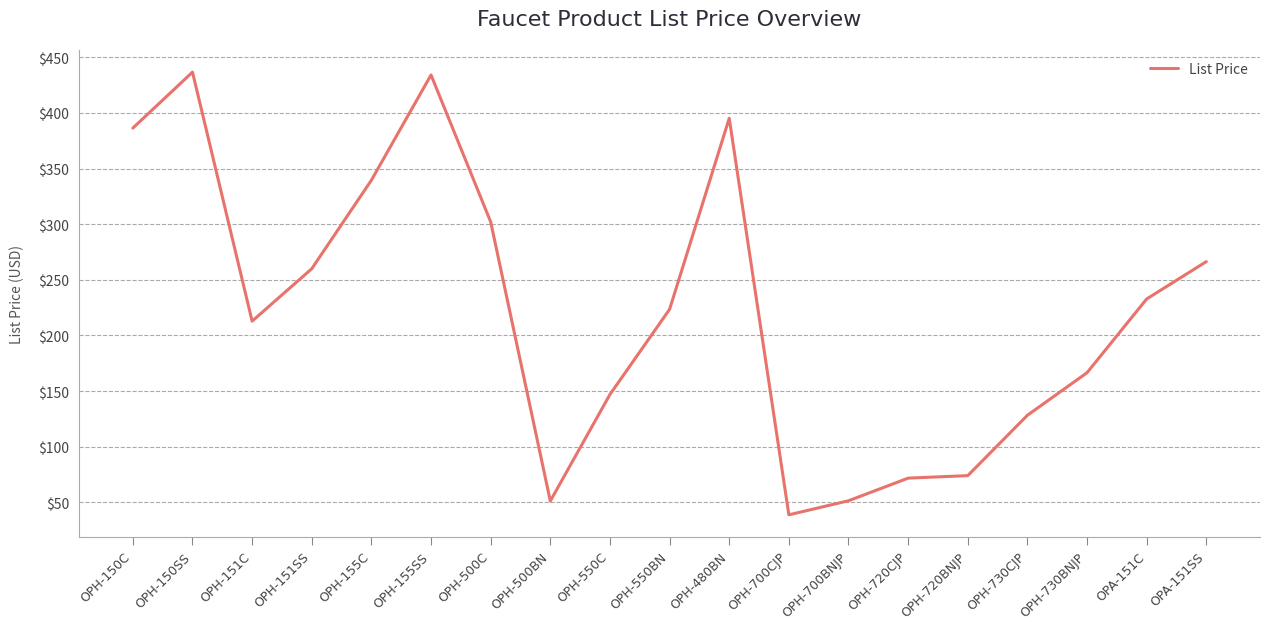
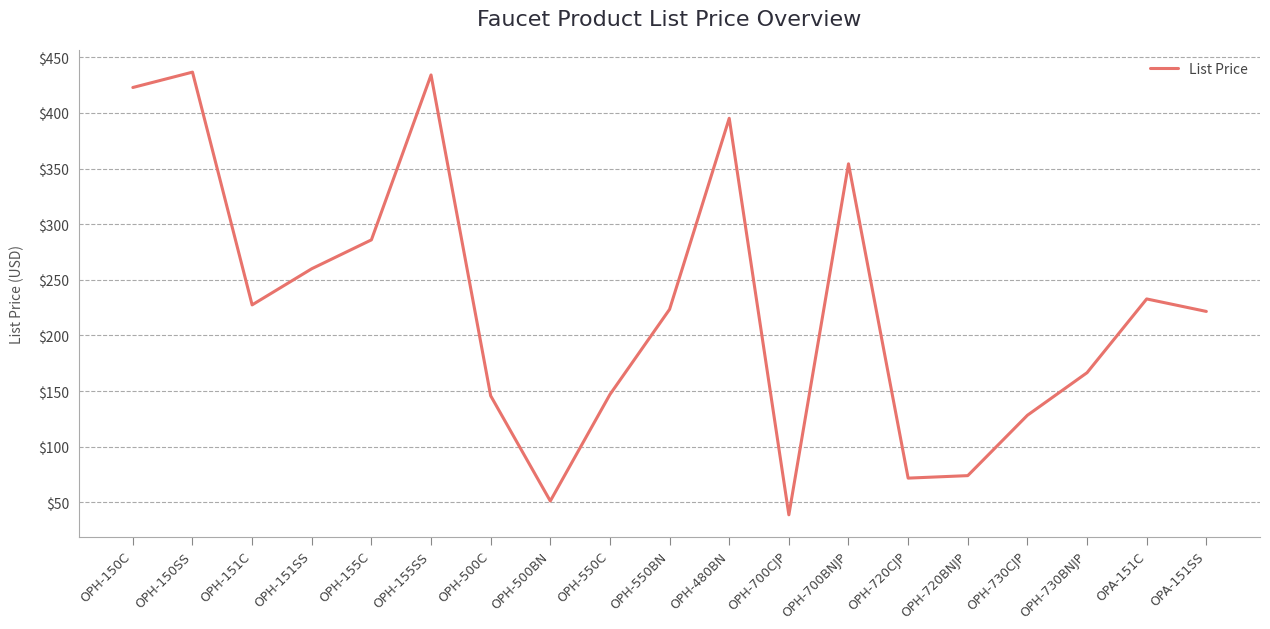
  {
-   "OPH-150C": "$386",
+   "OPH-150C": "$423",
    "OPH-150SS": "$437",
-   "OPH-151C": "$213",
+   "OPH-151C": "$227",
    "OPH-151SS": "$260",
-   "OPH-155C": "$340",
+   "OPH-155C": "$286",
    "OPH-155SS": "$434",
-   "OPH-500C": "$302",
+   "OPH-500C": "$146",
    "OPH-500BN": "$51",
    "OPH-550C": "$147",
    "OPH-550BN": "$224",
    "OPH-480BN": "$395",
    "OPH-700CJP": "$39",
-   "OPH-700BNJP": "$51",
+   "OPH-700BNJP": "$354",
    "OPH-720CJP": "$72",
    "OPH-720BNJP": "$74",
    "OPH-730CJP": "$128",
    "OPH-730BNJP": "$167",
    "OPA-151C": "$233",
-   "OPA-151SS": "$266"
+   "OPA-151SS": "$222"
  }
